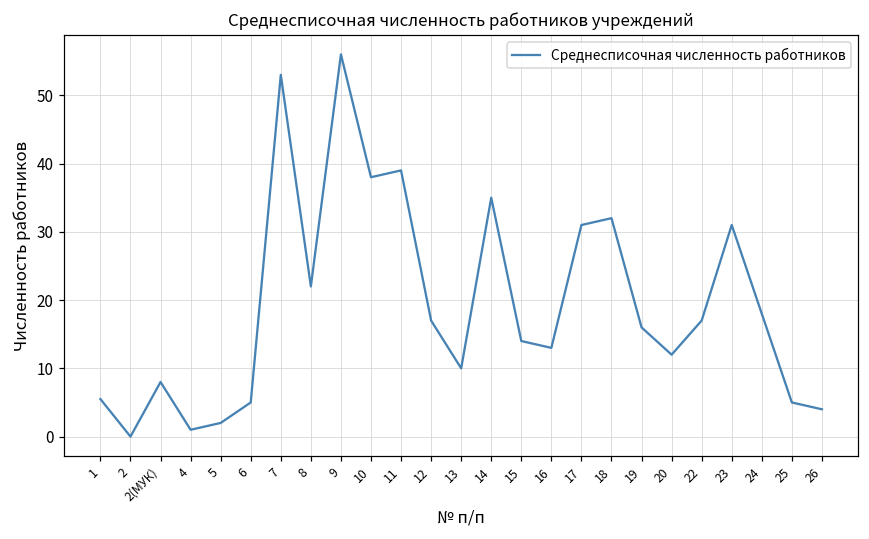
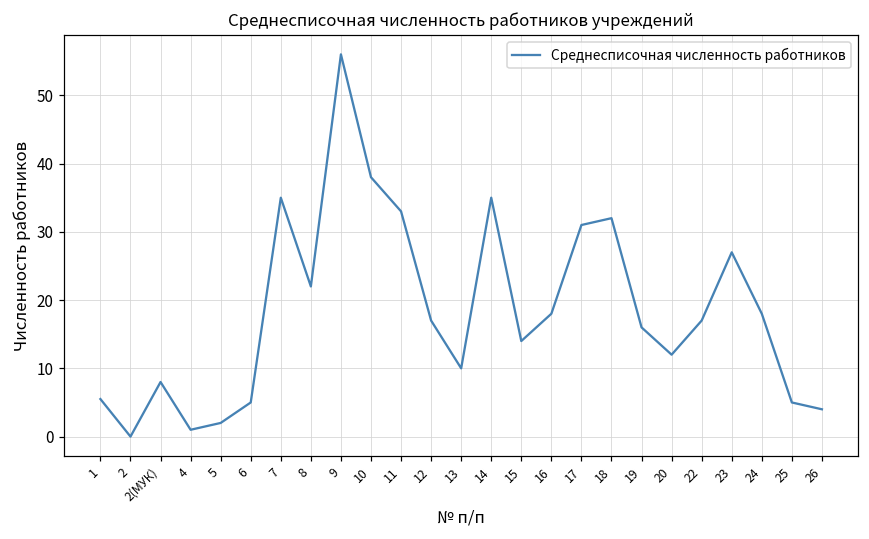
  {
    "1": 6,
    "2": 0,
    "2(МУК)": 8,
    "4": 1,
    "5": 2,
    "6": 5,
-   "7": 53,
+   "7": 35,
    "8": 22,
    "9": 56,
    "10": 38,
-   "11": 39,
+   "11": 33,
    "12": 17,
    "13": 10,
    "14": 35,
    "15": 14,
-   "16": 13,
+   "16": 18,
    "17": 31,
    "18": 32,
    "19": 16,
    "20": 12,
    "22": 17,
-   "23": 31,
+   "23": 27,
    "24": 18,
    "25": 5,
    "26": 4
  }
